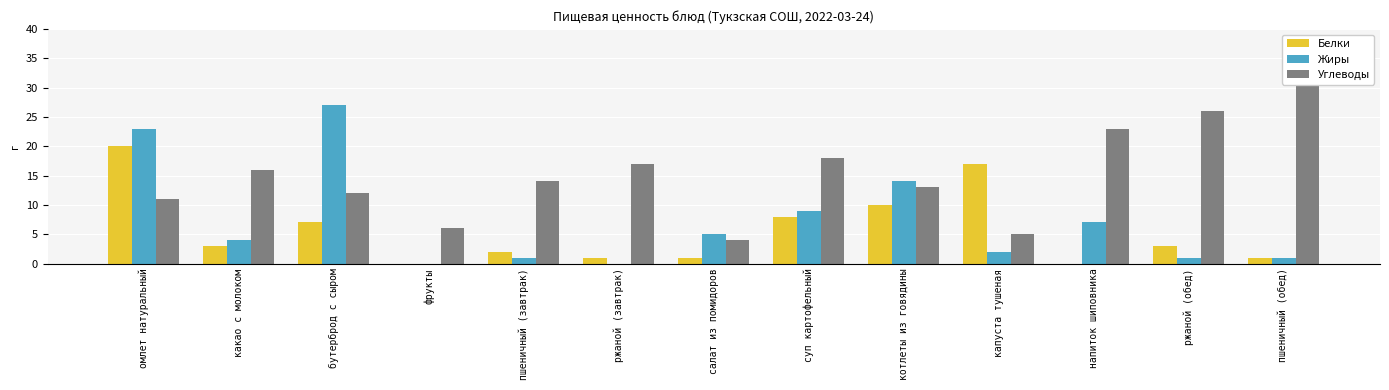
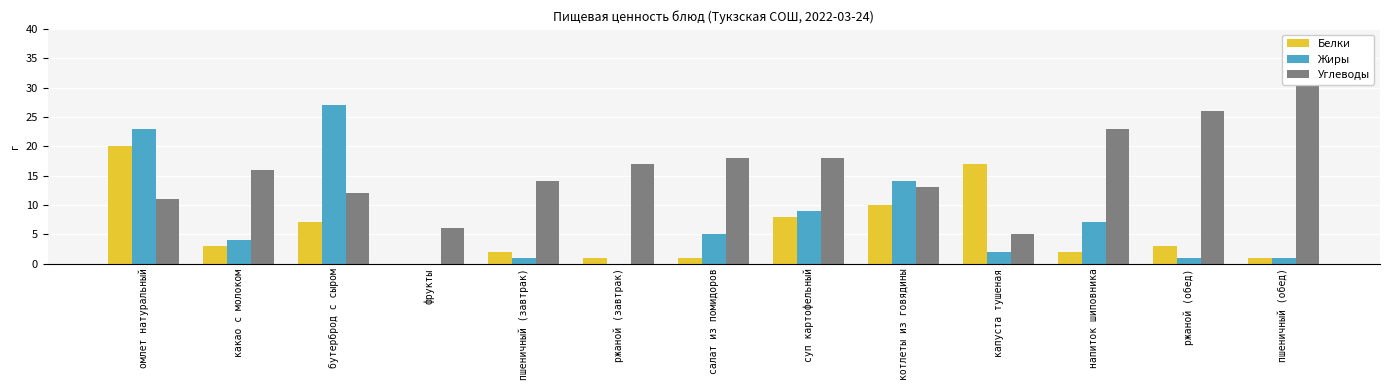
  {
    "Белки": {
      "омлет натуральный": 20,
      "какао с молоком": 3,
      "бутерброд с сыром": 7,
      "фрукты": 0,
      "пшеничный (завтрак)": 2,
      "ржаной (завтрак)": 1,
      "салат из помидоров": 1,
      "суп картофельный": 8,
      "котлеты из говядины": 10,
      "капуста тушеная": 17,
-     "напиток шиповника": 0,
+     "напиток шиповника": 2,
      "ржаной (обед)": 3,
      "пшеничный (обед)": 1
    },
    "Жиры": {
      "омлет натуральный": 23,
      "какао с молоком": 4,
      "бутерброд с сыром": 27,
      "фрукты": 0,
      "пшеничный (завтрак)": 1,
      "ржаной (завтрак)": 0,
      "салат из помидоров": 5,
      "суп картофельный": 9,
      "котлеты из говядины": 14,
      "капуста тушеная": 2,
      "напиток шиповника": 7,
      "ржаной (обед)": 1,
      "пшеничный (обед)": 1
    },
    "Углеводы": {
      "омлет натуральный": 11,
      "какао с молоком": 16,
      "бутерброд с сыром": 12,
      "фрукты": 6,
      "пшеничный (завтрак)": 14,
      "ржаной (завтрак)": 17,
-     "салат из помидоров": 4,
+     "салат из помидоров": 18,
      "суп картофельный": 18,
      "котлеты из говядины": 13,
      "капуста тушеная": 5,
      "напиток шиповника": 23,
      "ржаной (обед)": 26
    }
  }
